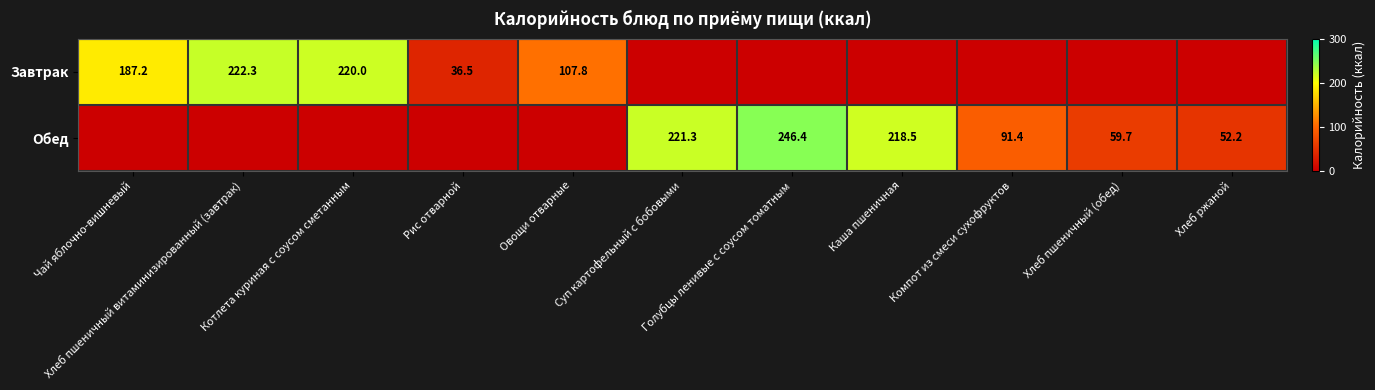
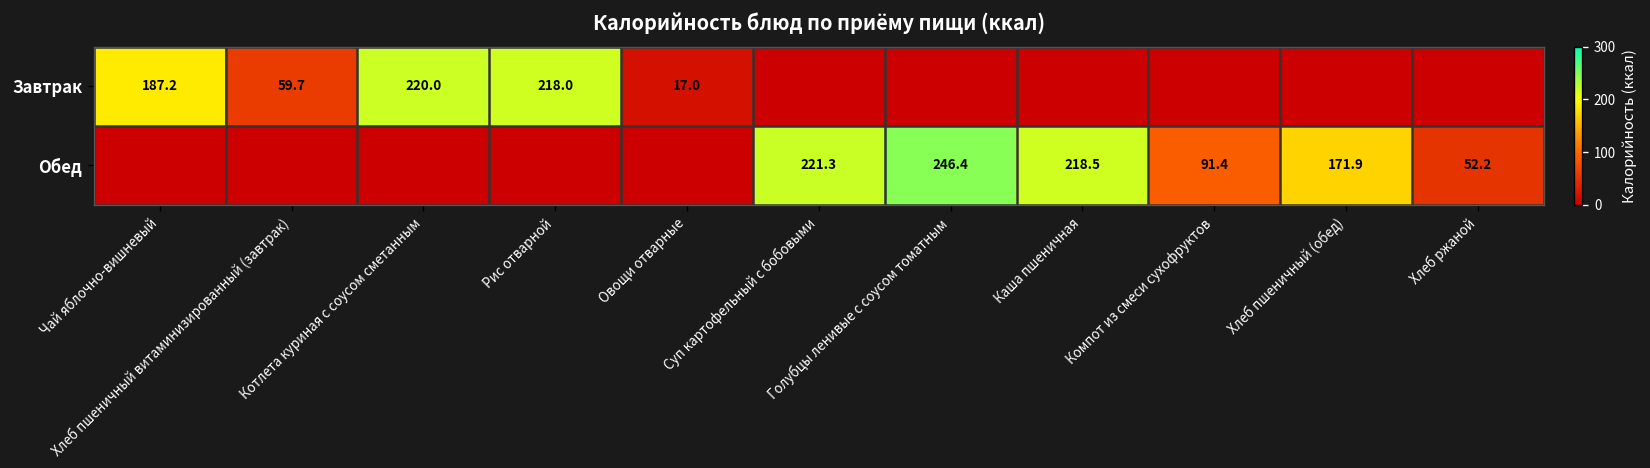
  {
    "Завтрак": {
      "Чай яблочно-вишневый": 187.2,
-     "Хлеб пшеничный витаминизированный (завтрак)": 222.3,
+     "Хлеб пшеничный витаминизированный (завтрак)": 59.7,
      "Котлета куриная с соусом сметанным": 220.0,
-     "Рис отварной": 36.5,
-     "Овощи отварные": 107.8
+     "Рис отварной": 218.0,
+     "Овощи отварные": 17.0
    },
    "Обед": {
      "Суп картофельный с бобовыми": 221.3,
      "Голубцы ленивые с соусом томатным": 246.4,
      "Каша пшеничная": 218.5,
      "Компот из смеси сухофруктов": 91.4,
-     "Хлеб пшеничный (обед)": 59.7,
+     "Хлеб пшеничный (обед)": 171.9,
      "Хлеб ржаной": 52.2
    }
  }
